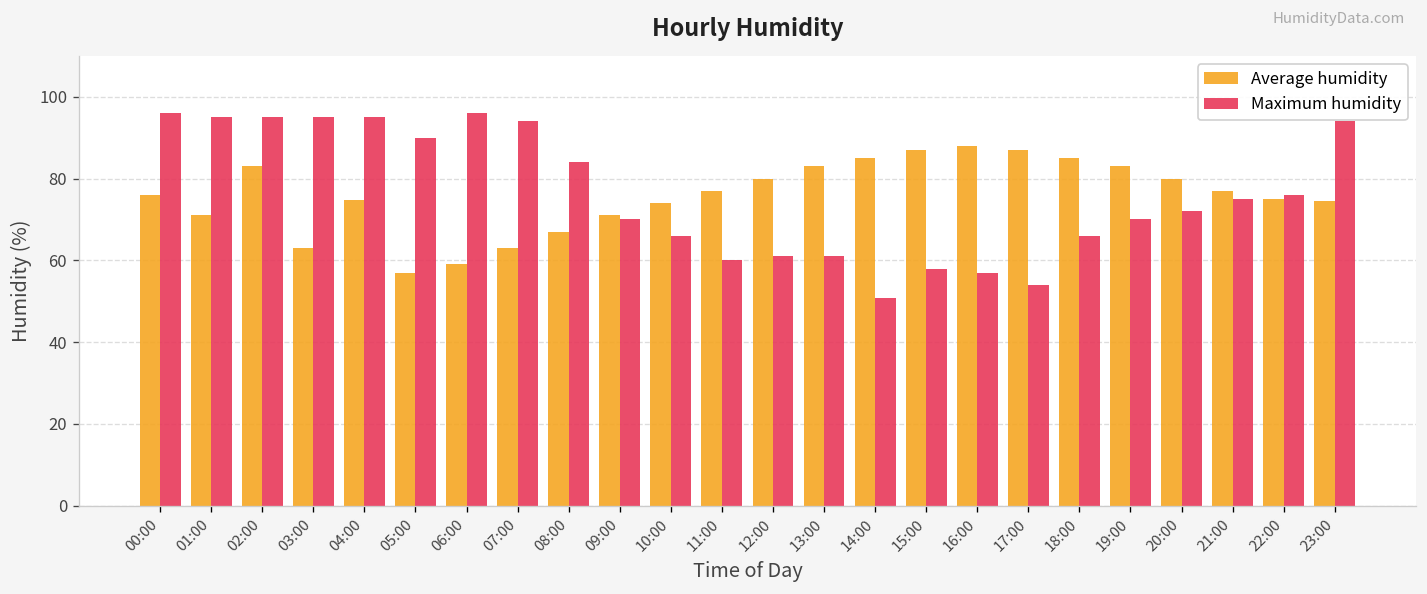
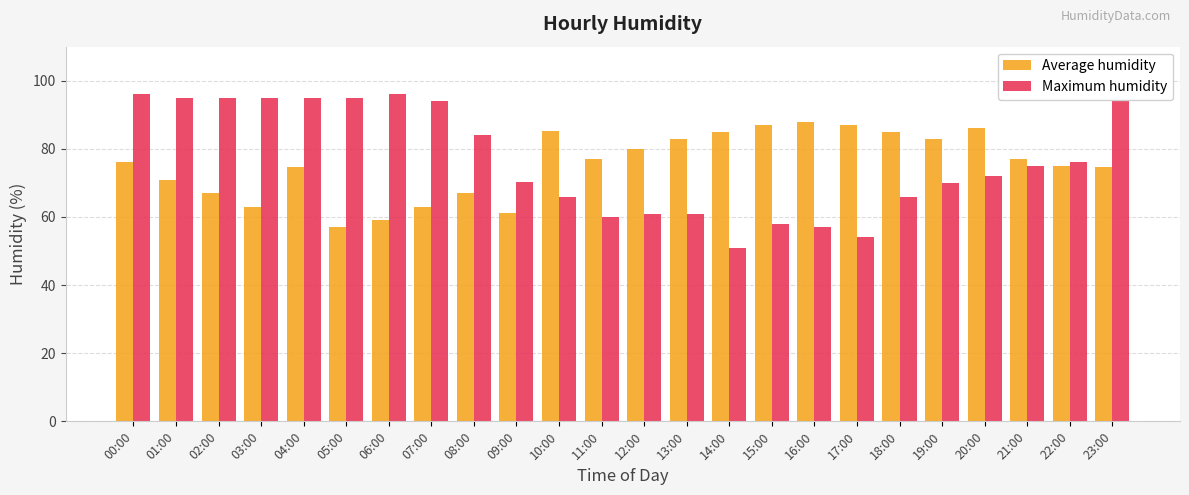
  {
    "Average humidity": {
      "00:00": 76,
      "01:00": 71,
-     "02:00": 83,
+     "02:00": 67,
      "03:00": 63,
      "04:00": 75,
      "05:00": 57,
      "06:00": 59,
      "07:00": 63,
      "08:00": 67,
-     "09:00": 71,
-     "10:00": 74,
+     "09:00": 61,
+     "10:00": 85,
      "11:00": 77,
      "12:00": 80,
      "13:00": 83,
      "14:00": 85,
      "15:00": 87,
      "16:00": 88,
      "17:00": 87,
      "18:00": 85,
      "19:00": 83,
-     "20:00": 80,
+     "20:00": 86,
      "21:00": 77,
      "22:00": 75,
      "23:00": 75
    },
    "Maximum humidity": {
      "00:00": 96,
      "01:00": 95,
      "02:00": 95,
      "03:00": 95,
      "04:00": 95,
-     "05:00": 90,
+     "05:00": 95,
      "06:00": 96,
      "07:00": 94,
      "08:00": 84,
      "09:00": 70,
      "10:00": 66,
      "11:00": 60,
      "12:00": 61,
      "13:00": 61,
      "14:00": 51,
      "15:00": 58,
      "16:00": 57,
      "17:00": 54,
      "18:00": 66,
      "19:00": 70,
      "20:00": 72,
      "21:00": 75,
      "22:00": 76,
      "23:00": 94
    }
  }
